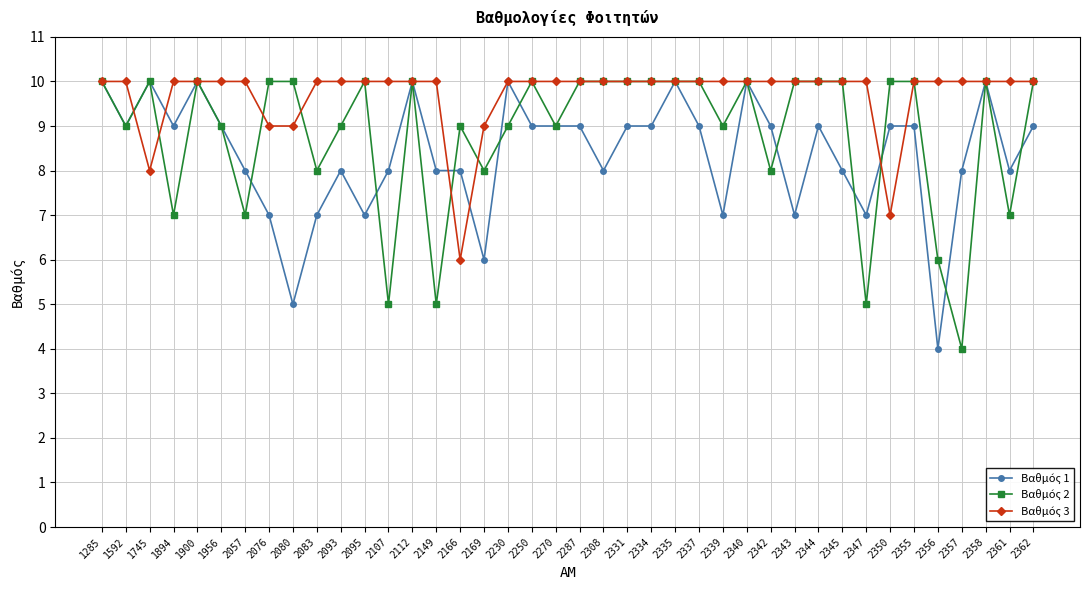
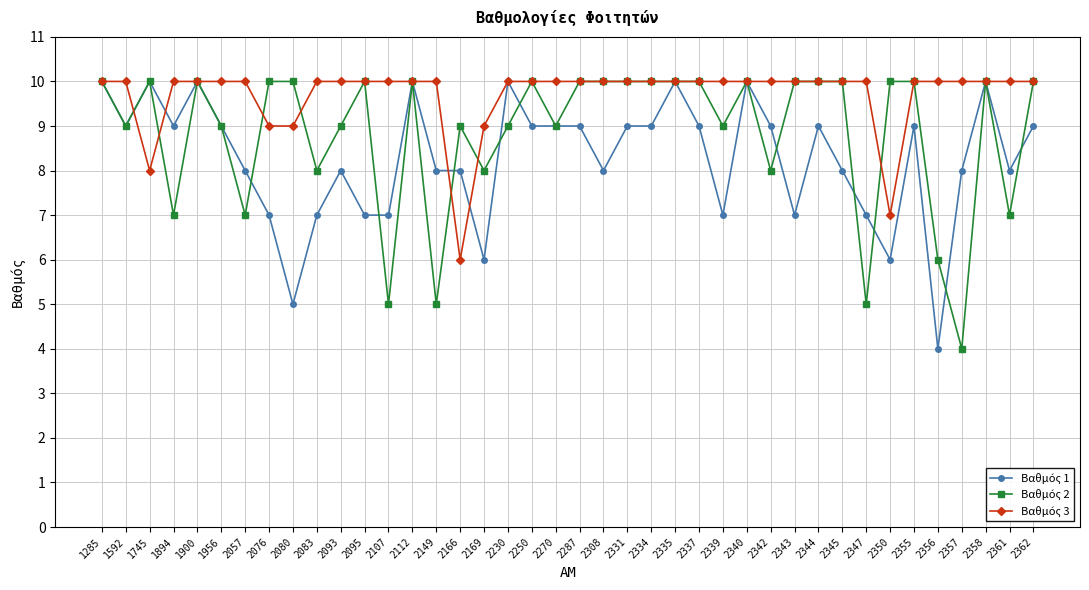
  {
    "Βαθμός 1": {
      "1894": 9,
      "2057": 8,
      "2076": 7,
      "2080": 5,
      "2083": 7,
      "2093": 8,
      "2095": 7,
-     "2107": 8,
+     "2107": 7,
      "2149": 8,
      "2166": 8,
      "2169": 6,
      "2250": 9,
      "2287": 9,
      "2308": 8,
      "2331": 9,
      "2334": 9,
      "2337": 9,
      "2339": 7,
      "2342": 9,
      "2343": 7,
      "2344": 9,
      "2345": 8,
      "2347": 7,
-     "2350": 9,
+     "2350": 6,
      "2355": 9,
      "2356": 4,
      "2357": 8,
      "2361": 8,
      "2362": 9
    },
    "Βαθμός 2": {
      "1894": 7,
      "2057": 7,
      "2076": 10,
      "2080": 10,
      "2083": 8,
      "2093": 9,
      "2107": 5,
      "2149": 5,
      "2166": 9,
      "2169": 8,
      "2230": 9,
      "2339": 9,
      "2342": 8,
      "2347": 5,
      "2350": 10,
      "2356": 6,
      "2357": 4,
      "2361": 7
    },
    "Βαθμός 3": {
      "1592": 10,
      "1745": 8,
      "1894": 10,
      "1956": 10,
      "2057": 10,
      "2076": 9,
      "2080": 9,
      "2083": 10,
      "2093": 10,
      "2107": 10,
      "2149": 10,
      "2166": 6,
      "2169": 9,
      "2270": 10,
      "2339": 10,
      "2342": 10,
      "2347": 10,
      "2350": 7,
      "2356": 10,
      "2357": 10,
      "2361": 10
    }
  }
